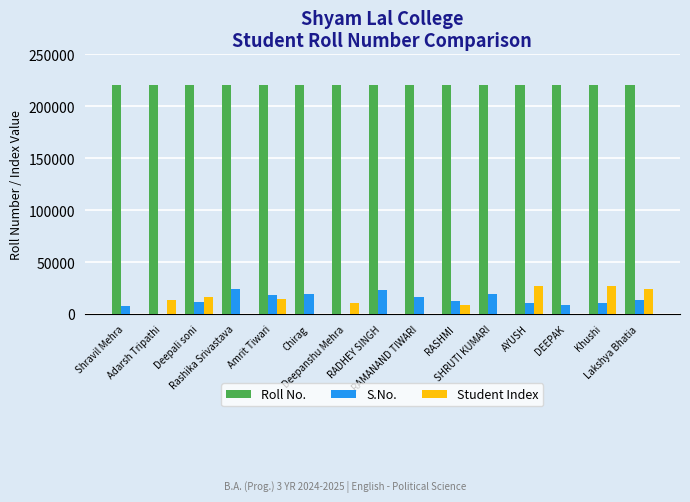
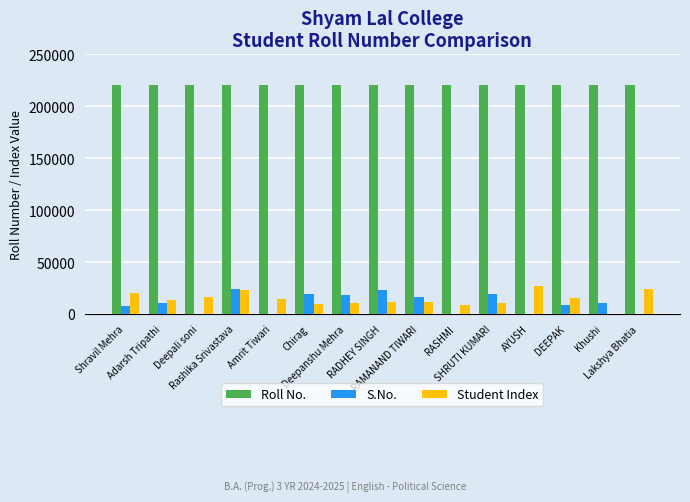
  {
    "Roll No.": {
      "Shravil Mehra": 221000,
      "Adarsh Tripathi": 221000,
      "Deepali soni": 221000,
      "Rashika Srivastava": 221000,
      "Amrit Tiwari": 221000,
      "Chirag": 221000,
      "Deepanshu Mehra": 221000,
      "RADHEY SINGH": 221000,
      "RAMANAND TIWARI": 221000,
      "RASHMI": 221000,
      "SHRUTI KUMARI": 221000,
      "AYUSH": 221000,
      "DEEPAK": 221000,
      "Khushi": 221000,
      "Lakshya Bhatia": 221000
    },
    "S.No.": {
      "Shravil Mehra": 8000,
-     "Adarsh Tripathi": 0,
-     "Deepali soni": 11000,
+     "Adarsh Tripathi": 11000,
+     "Deepali soni": 0,
      "Rashika Srivastava": 24000,
-     "Amrit Tiwari": 18000,
+     "Amrit Tiwari": 0,
      "Chirag": 20000,
-     "Deepanshu Mehra": 0,
+     "Deepanshu Mehra": 18000,
      "RADHEY SINGH": 23000,
      "RAMANAND TIWARI": 17000,
-     "RASHMI": 12000,
+     "RASHMI": 0,
      "SHRUTI KUMARI": 19000,
-     "AYUSH": 11000,
+     "AYUSH": 0,
      "DEEPAK": 9000,
      "Khushi": 10000,
-     "Lakshya Bhatia": 13000
+     "Lakshya Bhatia": 0
    },
    "Student Index": {
-     "Shravil Mehra": 0,
+     "Shravil Mehra": 20000,
      "Adarsh Tripathi": 14000,
      "Deepali soni": 17000,
-     "Rashika Srivastava": 0,
+     "Rashika Srivastava": 23000,
      "Amrit Tiwari": 14000,
-     "Chirag": 0,
+     "Chirag": 10000,
      "Deepanshu Mehra": 10000,
-     "RADHEY SINGH": 0,
-     "RAMANAND TIWARI": 0,
+     "RADHEY SINGH": 12000,
+     "RAMANAND TIWARI": 11000,
      "RASHMI": 9000,
-     "SHRUTI KUMARI": 0,
+     "SHRUTI KUMARI": 10000,
      "AYUSH": 27000,
-     "DEEPAK": 0,
-     "Khushi": 27000,
+     "DEEPAK": 15000,
+     "Khushi": 0,
      "Lakshya Bhatia": 24000
    }
  }
